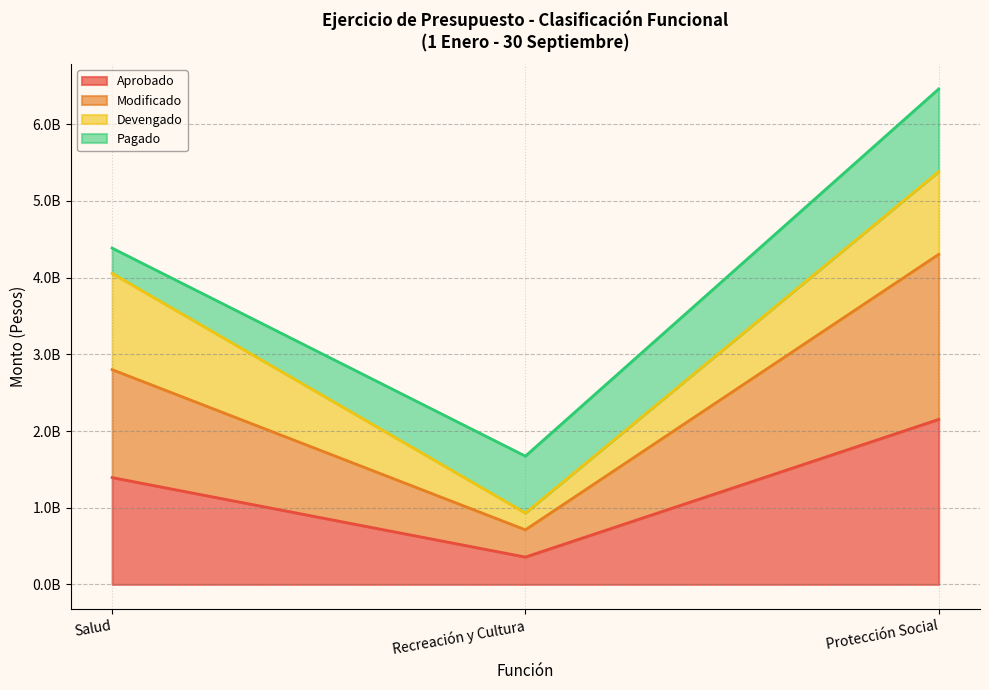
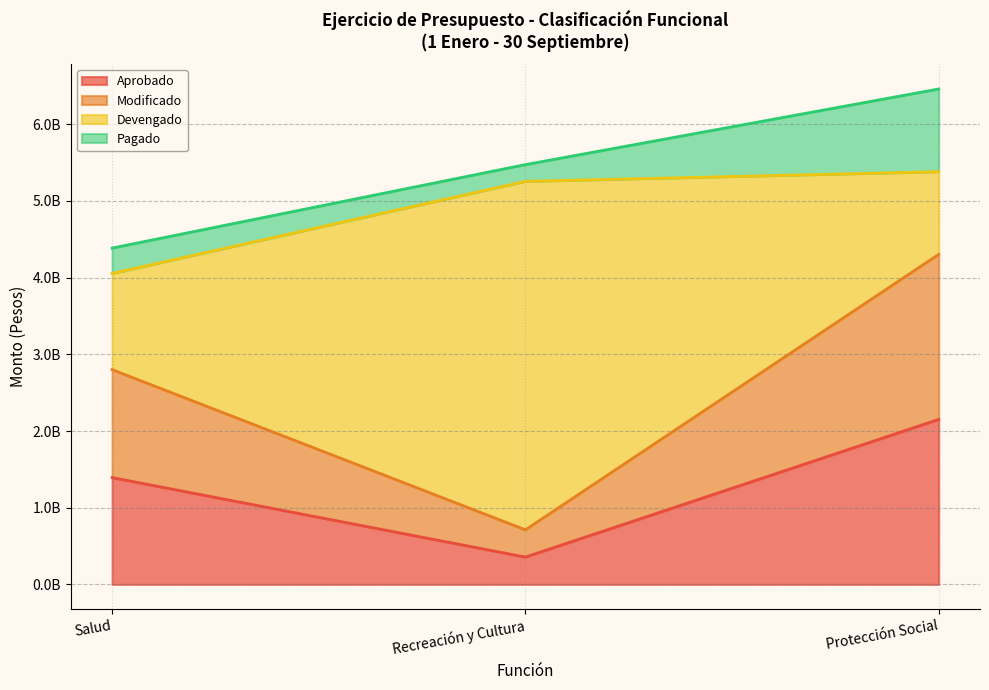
  {
    "Devengado": {
      "Salud": 1300000000,
-     "Recreación y Cultura": 200000000,
+     "Recreación y Cultura": 4500000000,
      "Protección Social": 1100000000
    },
    "Pagado": {
      "Salud": 300000000,
-     "Recreación y Cultura": 700000000,
+     "Recreación y Cultura": 200000000,
      "Protección Social": 1100000000
    }
  }
